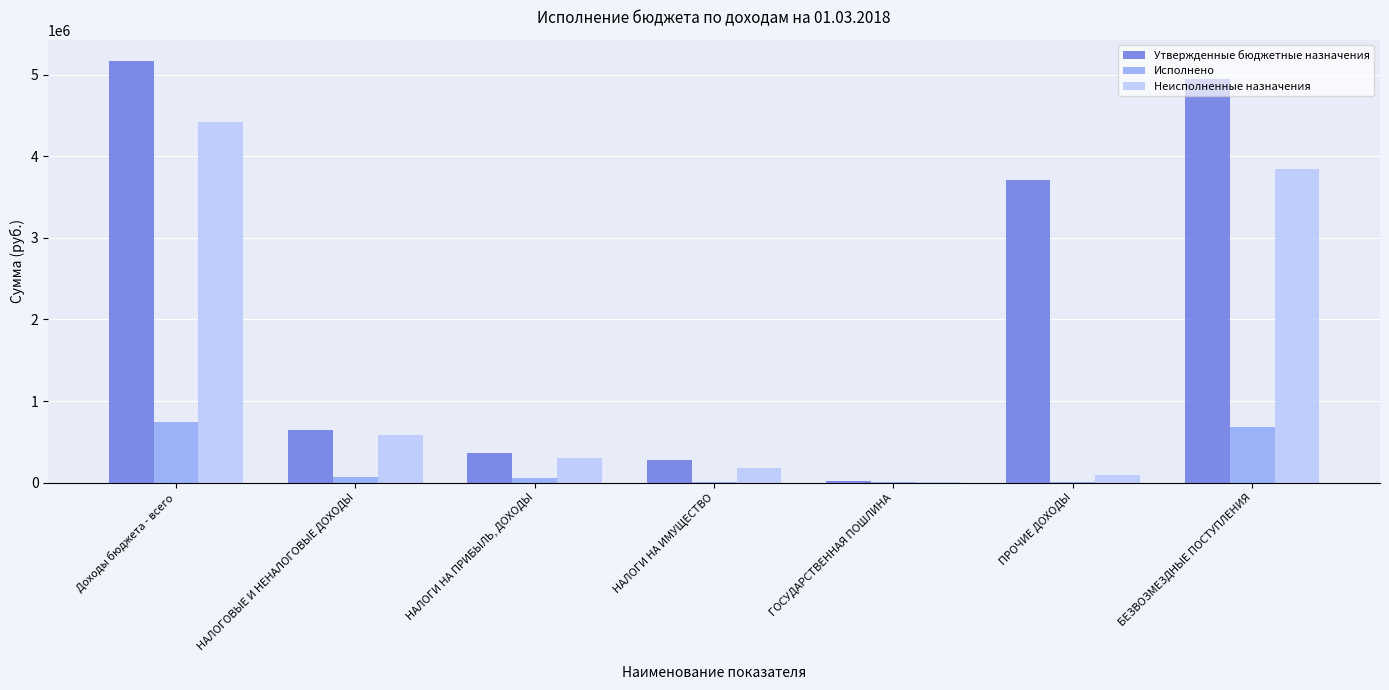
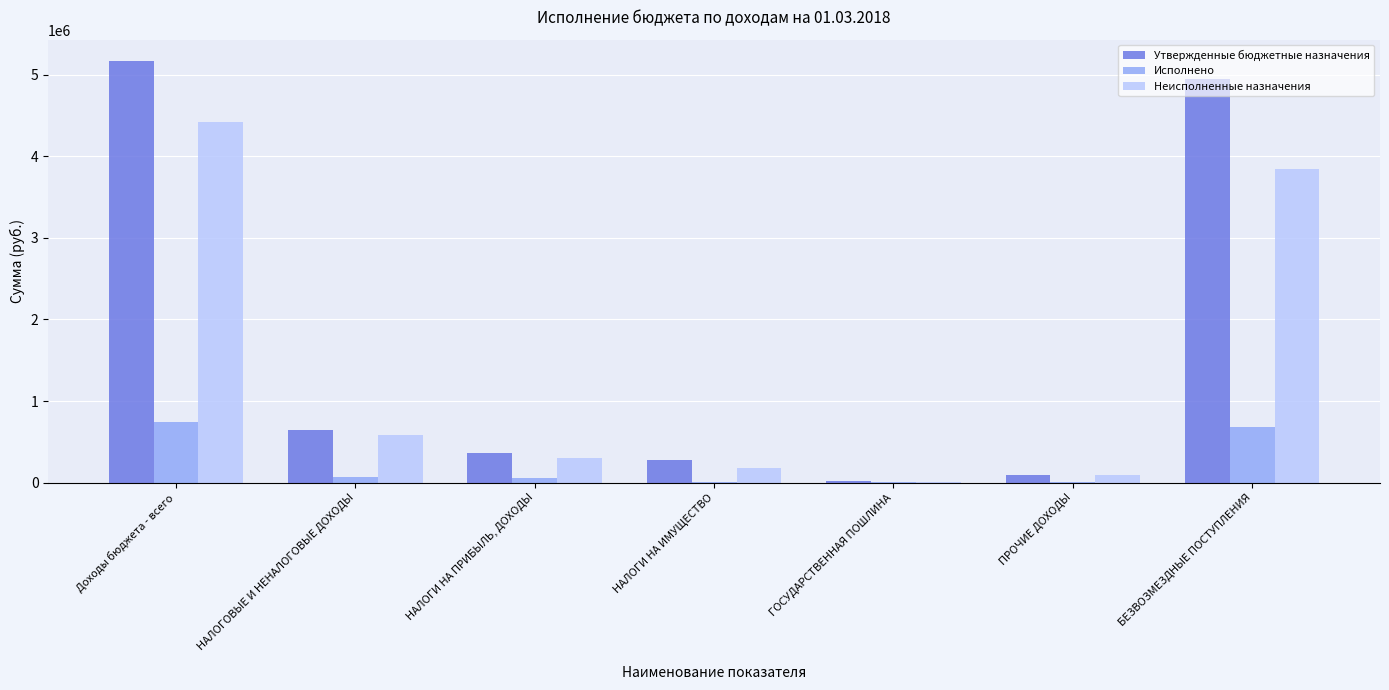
  {
    "Утвержденные бюджетные назначения": {
      "Доходы бюджета - всего": 5200000,
      "НАЛОГОВЫЕ И НЕНАЛОГОВЫЕ ДОХОДЫ": 700000,
      "НАЛОГИ НА ПРИБЫЛЬ, ДОХОДЫ": 400000,
      "НАЛОГИ НА ИМУЩЕСТВО": 300000,
-     "ПРОЧИЕ ДОХОДЫ": 3700000
+     "ПРОЧИЕ ДОХОДЫ": 100000
    }
  }
